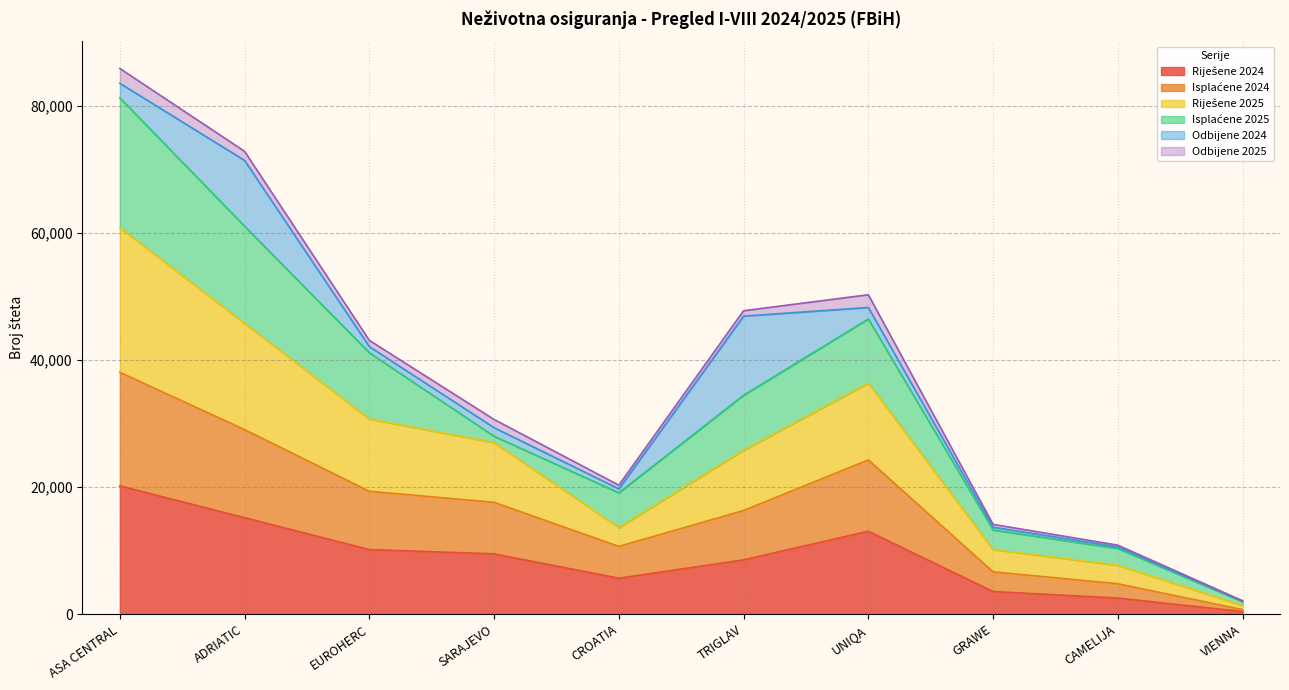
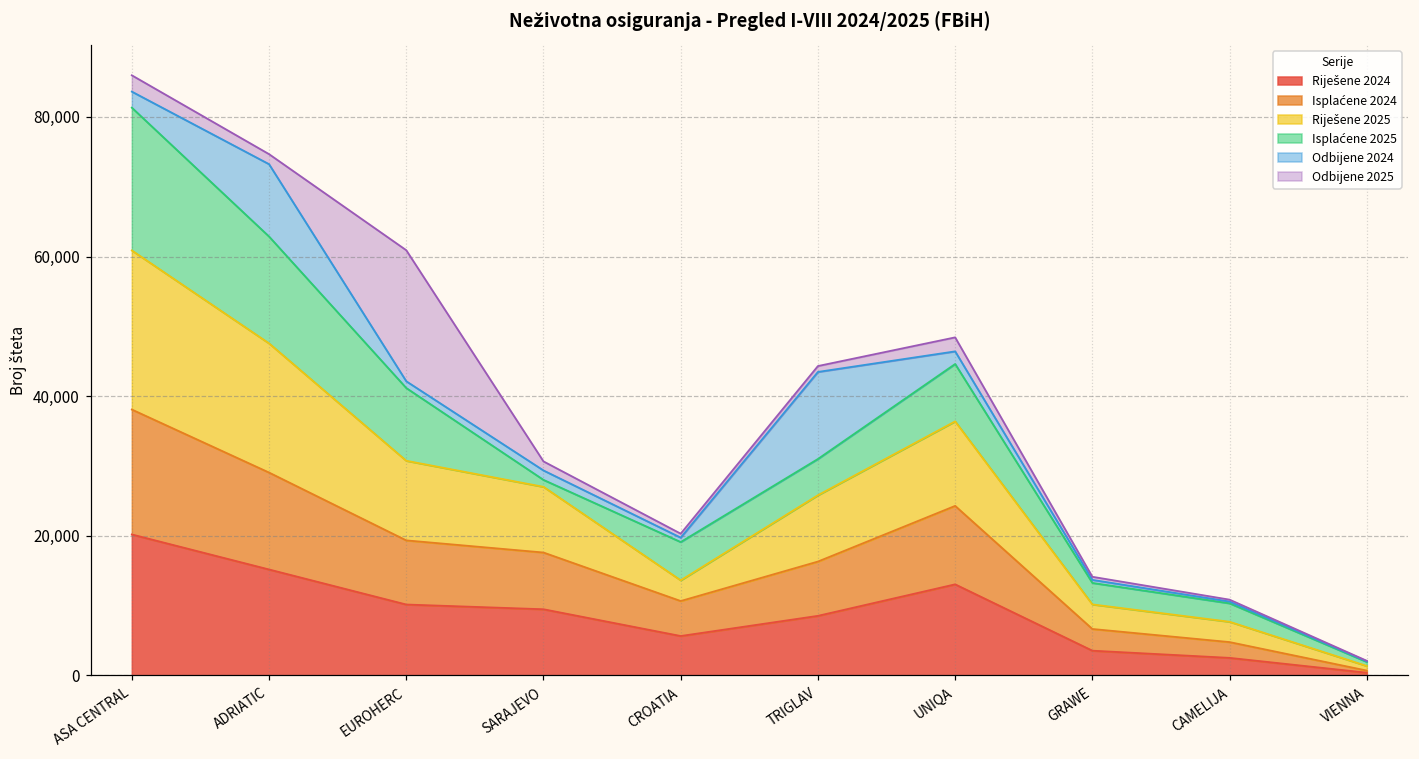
  {
    "Riješene 2025": {
      "ASA CENTRAL": "23,000",
-     "ADRIATIC": "17,000",
+     "ADRIATIC": "19,000",
      "EUROHERC": "11,000",
      "SARAJEVO": "9,000",
      "CROATIA": "3,000",
      "TRIGLAV": "10,000",
      "UNIQA": "12,000",
      "GRAWE": "4,000",
      "CAMELIJA": "3,000",
      "VIENNA": "1,000"
    },
    "Isplaćene 2025": {
      "ASA CENTRAL": "20,000",
      "ADRIATIC": "15,000",
      "EUROHERC": "10,000",
      "SARAJEVO": "1,000",
      "CROATIA": "5,000",
-     "TRIGLAV": "9,000",
-     "UNIQA": "10,000",
+     "TRIGLAV": "5,000",
+     "UNIQA": "8,000",
      "GRAWE": "3,000"
    },
    "Odbijene 2024": {
      "ASA CENTRAL": "2,000",
      "ADRIATIC": "10,000",
      "EUROHERC": "1,000",
      "SARAJEVO": "1,000",
      "CROATIA": "1,000",
      "TRIGLAV": "12,000",
      "UNIQA": "2,000",
      "GRAWE": "0"
    },
    "Odbijene 2025": {
      "ASA CENTRAL": "2,000",
      "ADRIATIC": "1,000",
-     "EUROHERC": "1,000",
+     "EUROHERC": "19,000",
      "SARAJEVO": "1,000",
      "CROATIA": "1,000",
      "TRIGLAV": "1,000",
      "UNIQA": "2,000",
      "GRAWE": "0"
    }
  }
